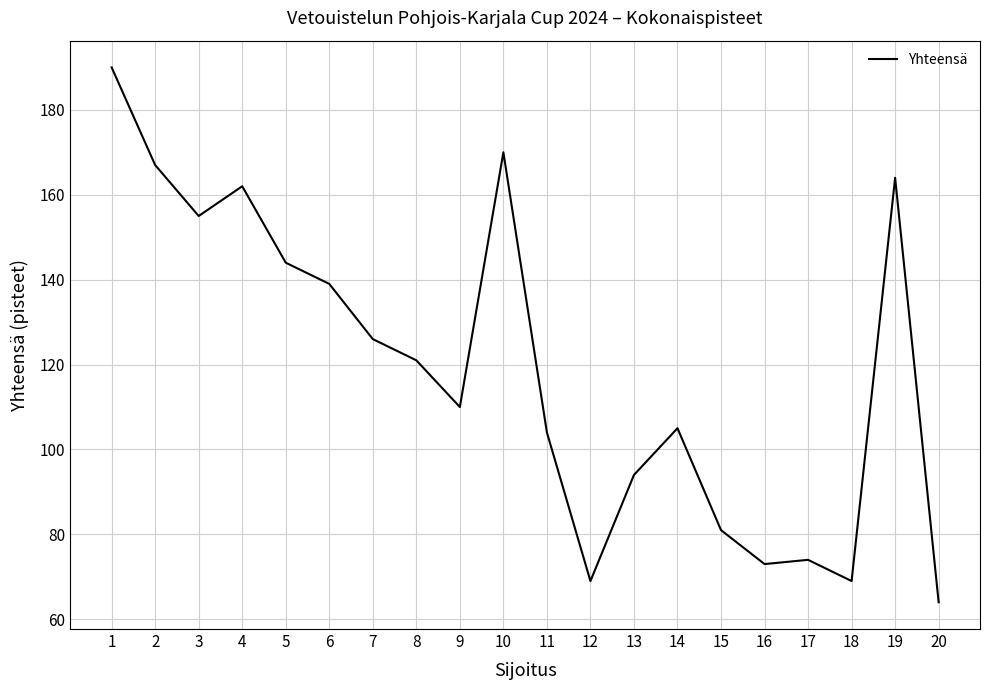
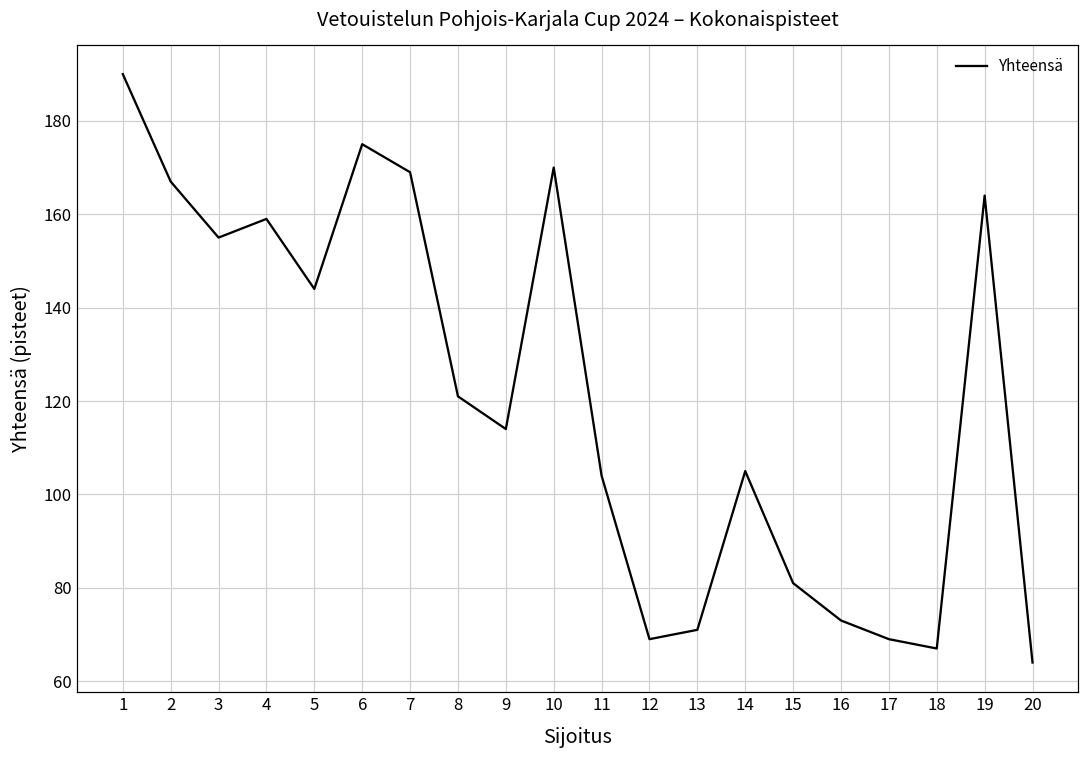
  {
    "1": 190,
    "2": 167,
    "3": 155,
-   "4": 162,
+   "4": 159,
    "5": 144,
-   "6": 139,
-   "7": 126,
+   "6": 175,
+   "7": 169,
    "8": 121,
-   "9": 110,
+   "9": 114,
    "10": 170,
    "11": 104,
    "12": 69,
-   "13": 94,
+   "13": 71,
    "14": 105,
    "15": 81,
    "16": 73,
-   "17": 74,
-   "18": 69,
+   "17": 69,
+   "18": 67,
    "19": 164,
    "20": 64
  }
